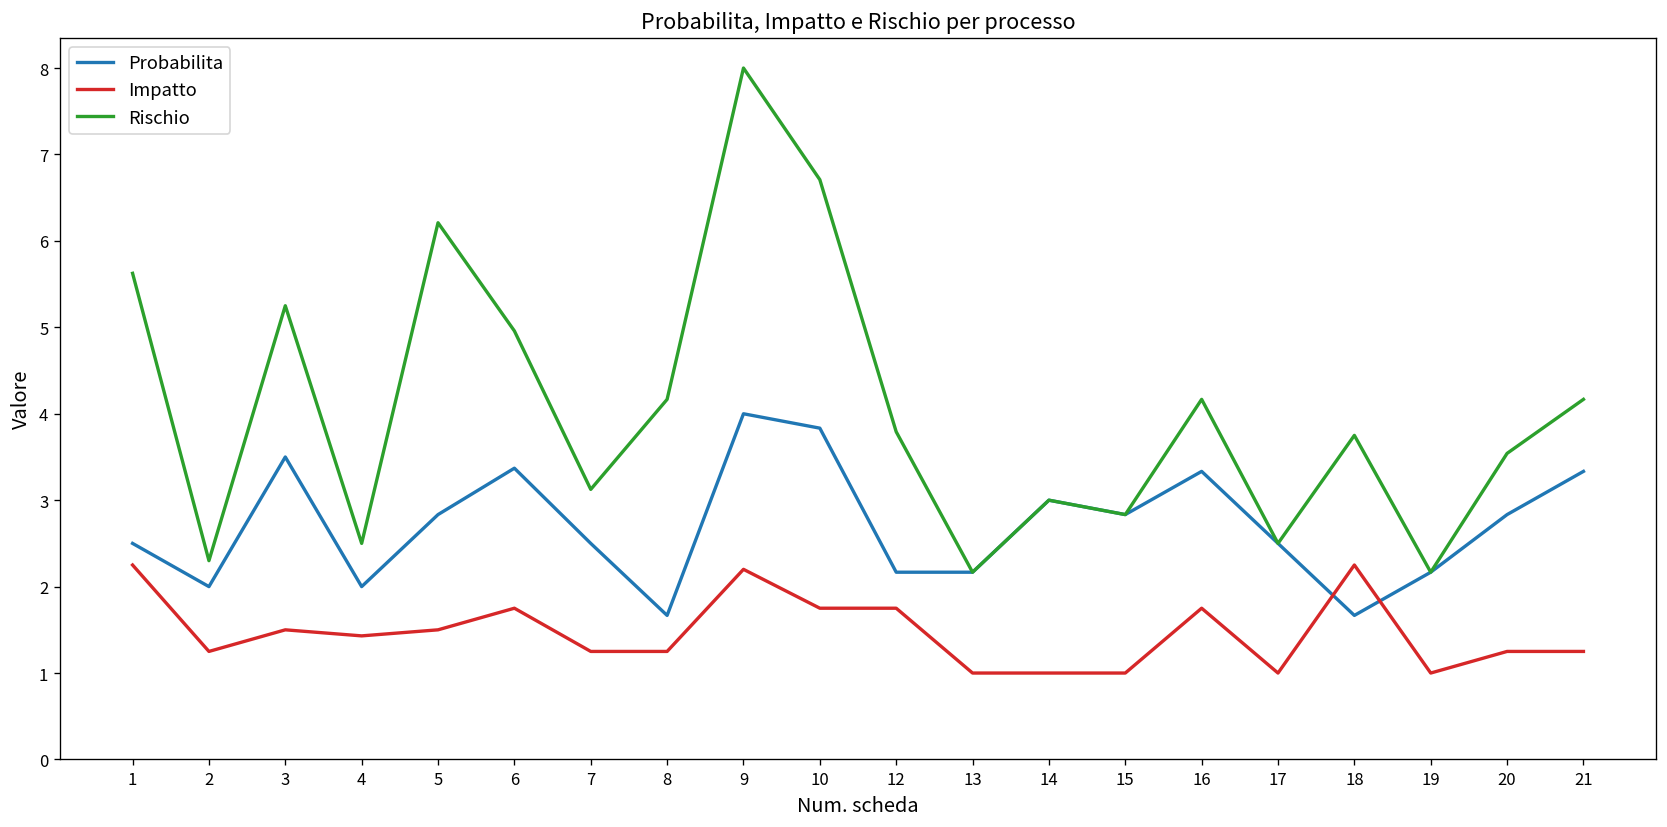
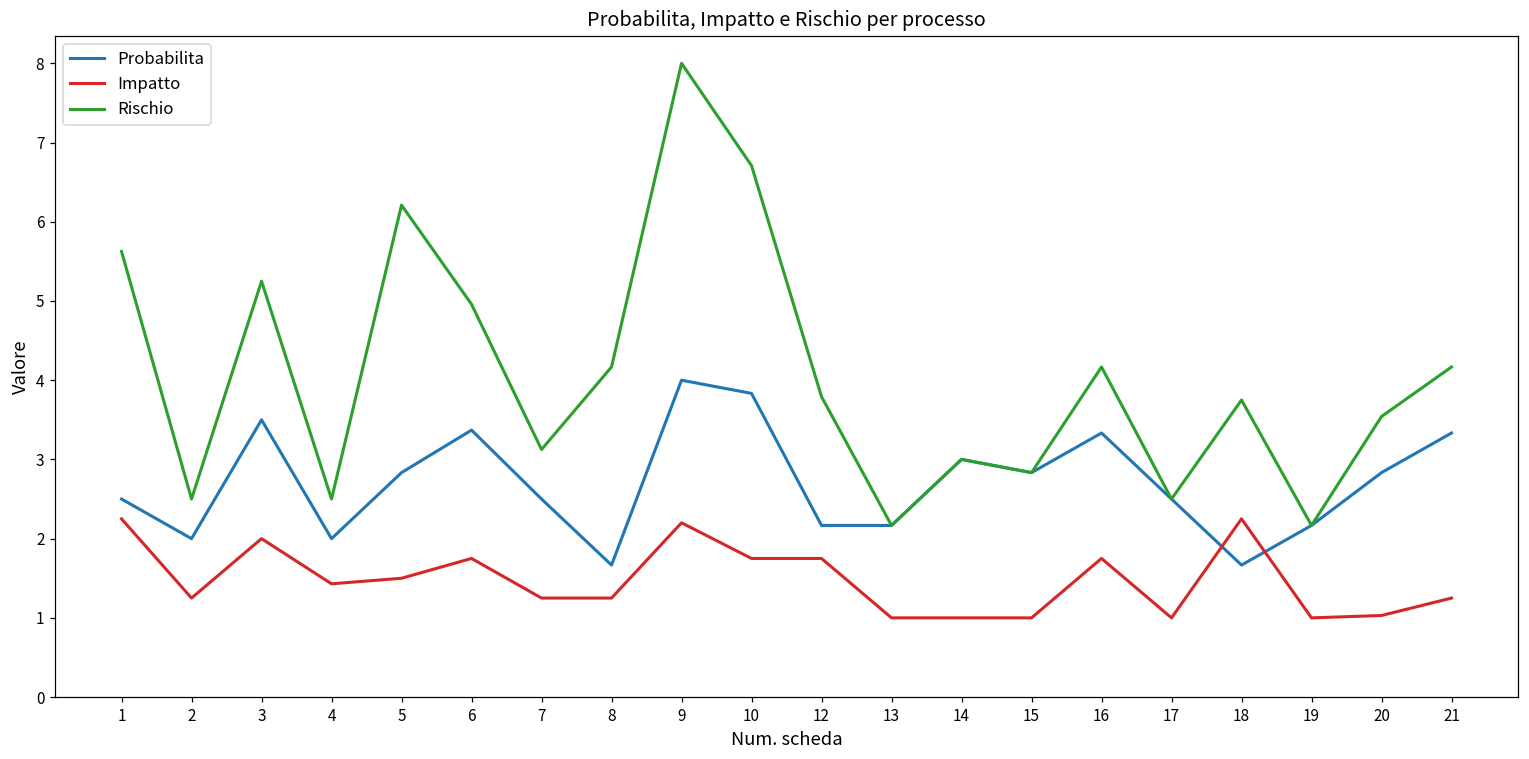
  {
    "Probabilita": {
      "1": 2.5,
      "2": 2.0,
      "3": 3.5,
      "4": 2.0,
      "5": 2.8,
      "6": 3.4,
      "7": 2.5,
      "8": 1.7,
      "9": 4.0,
      "10": 3.8,
      "12": 2.2,
      "16": 3.3,
      "18": 1.7,
      "20": 2.8,
      "21": 3.3
    },
    "Impatto": {
      "1": 2.3,
      "2": 1.3,
-     "3": 1.5,
+     "3": 2.0,
      "4": 1.4,
      "5": 1.5,
      "6": 1.8,
      "7": 1.3,
      "8": 1.3,
      "9": 2.2,
      "10": 1.8,
      "12": 1.8,
      "13": 1.0,
      "14": 1.0,
      "15": 1.0,
      "16": 1.8,
      "17": 1.0,
      "18": 2.3,
      "19": 1.0,
-     "20": 1.3,
+     "20": 1.0,
      "21": 1.3
    },
    "Rischio": {
      "1": 5.6,
-     "2": 2.3,
+     "2": 2.5,
      "3": 5.3,
      "4": 2.5,
      "5": 6.2,
      "6": 5.0,
      "7": 3.1,
      "8": 4.2,
      "9": 8.0,
      "10": 6.7,
      "12": 3.8,
      "16": 4.2,
      "18": 3.8,
      "20": 3.5,
      "21": 4.2
    }
  }
